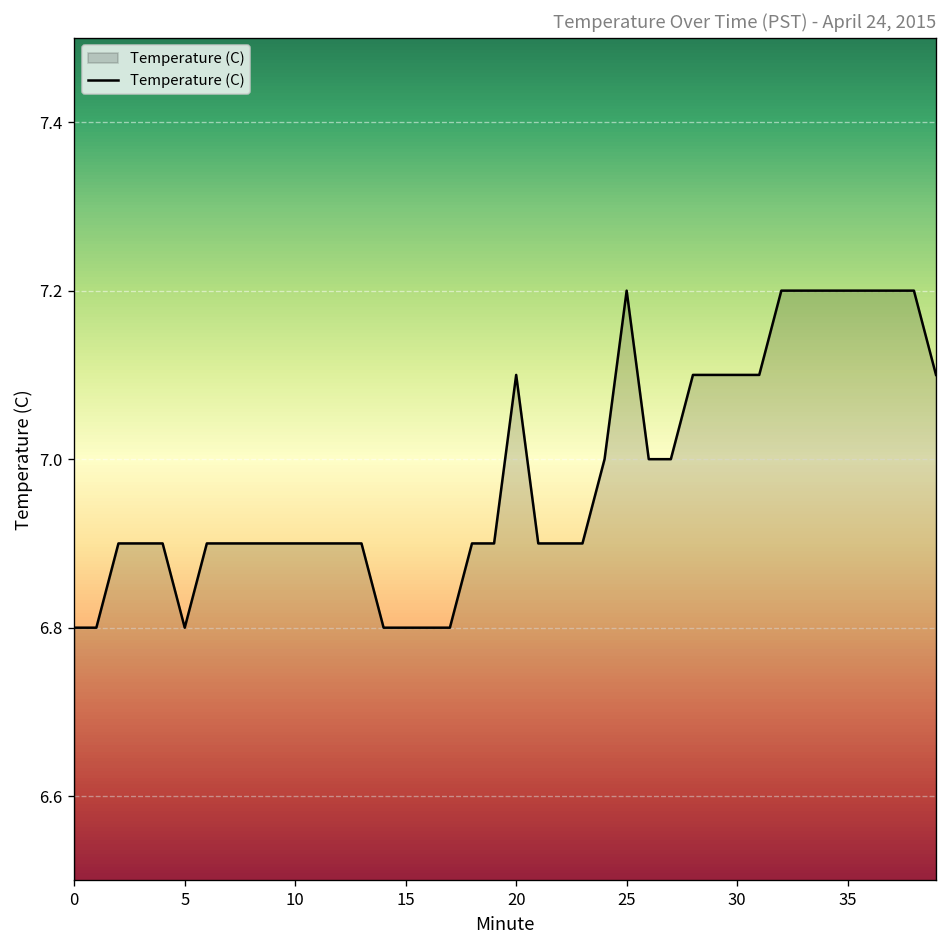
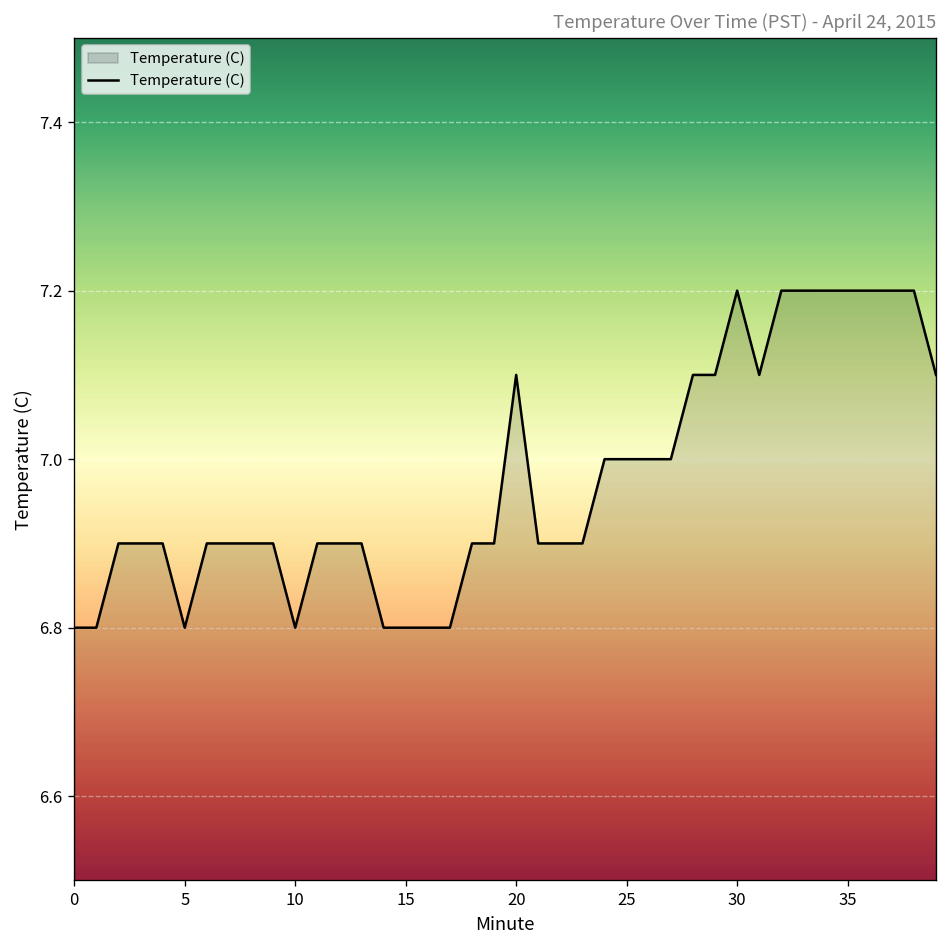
  {
    "0": 6.8,
    "5": 6.8,
-   "10": 6.9,
+   "10": 6.8,
    "15": 6.8,
    "20": 7.1,
-   "25": 7.2,
-   "30": 7.1,
+   "25": 7.0,
+   "30": 7.2,
    "35": 7.2
  }
